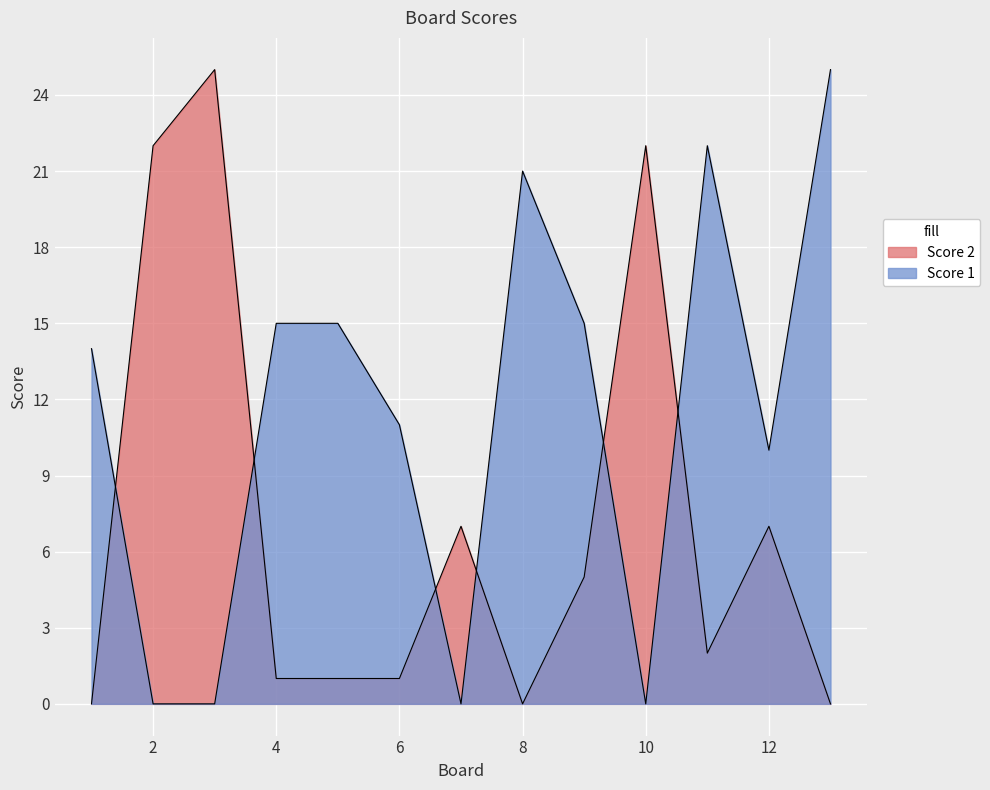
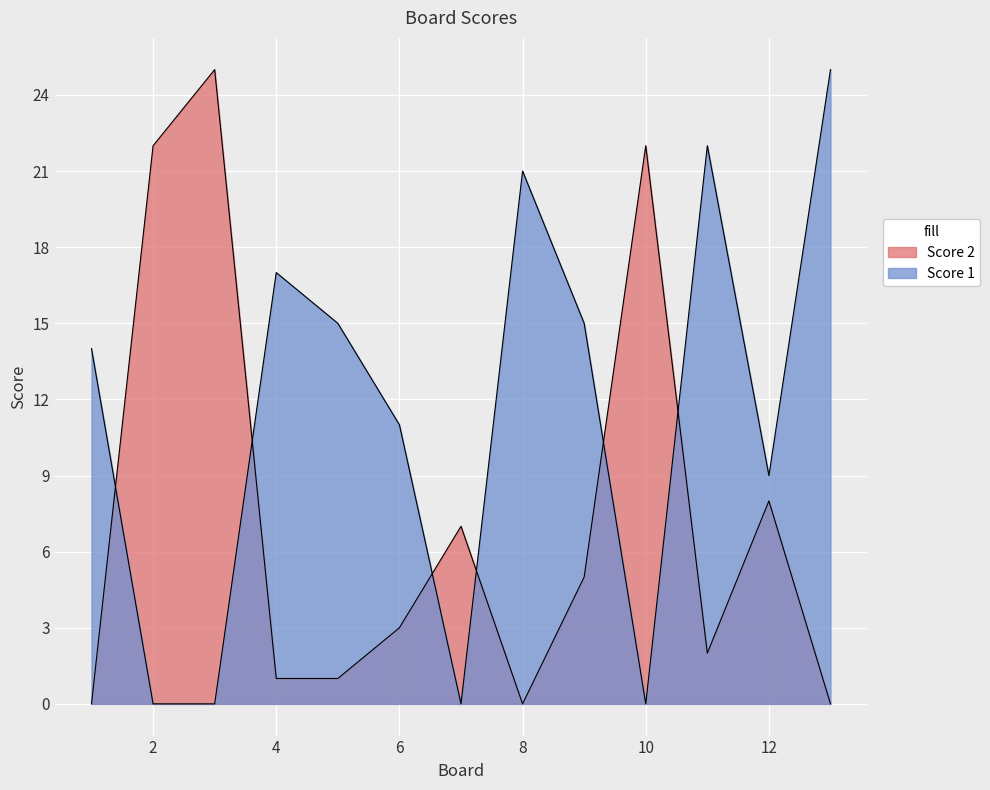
  {
    "Score 2": {
      "2": 22,
      "4": 1,
-     "6": 1,
+     "6": 3,
      "8": 0,
      "10": 22,
-     "12": 7
+     "12": 8
    },
    "Score 1": {
      "2": 0,
-     "4": 15,
+     "4": 17,
      "6": 11,
      "8": 21,
      "10": 0,
-     "12": 10
+     "12": 9
    }
  }
